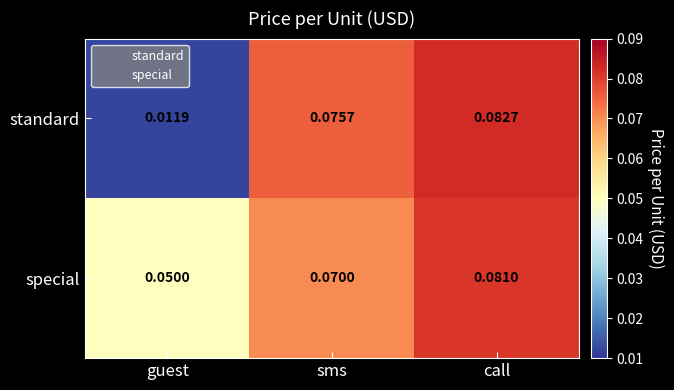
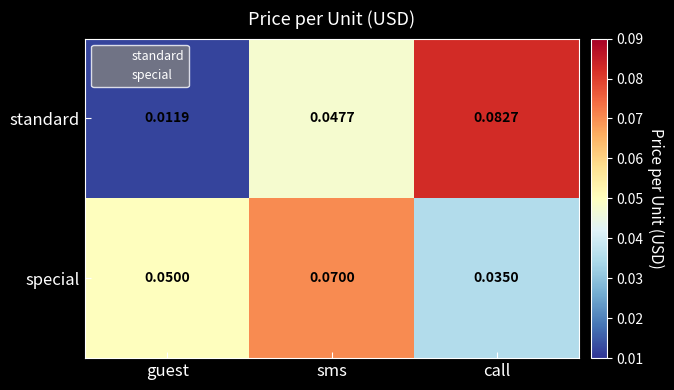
  {
    "standard": {
      "guest": 0.0119,
-     "sms": 0.0757,
+     "sms": 0.0477,
      "call": 0.0827
    },
    "special": {
      "guest": 0.0500,
      "sms": 0.0700,
-     "call": 0.0810
+     "call": 0.0350
    }
  }
